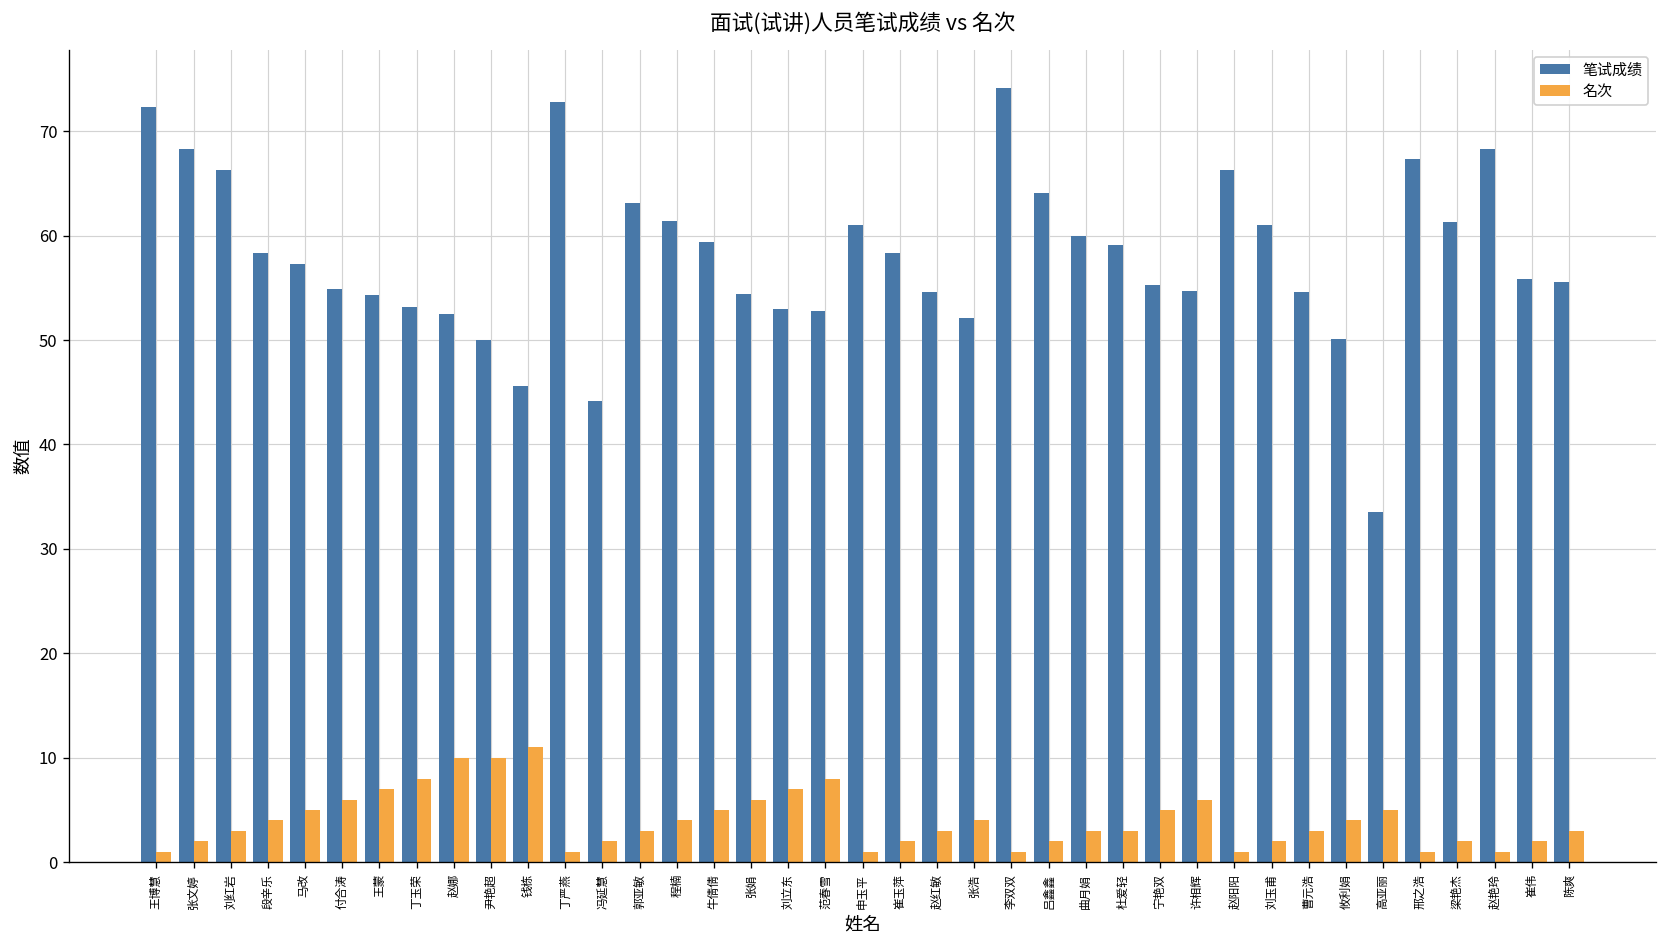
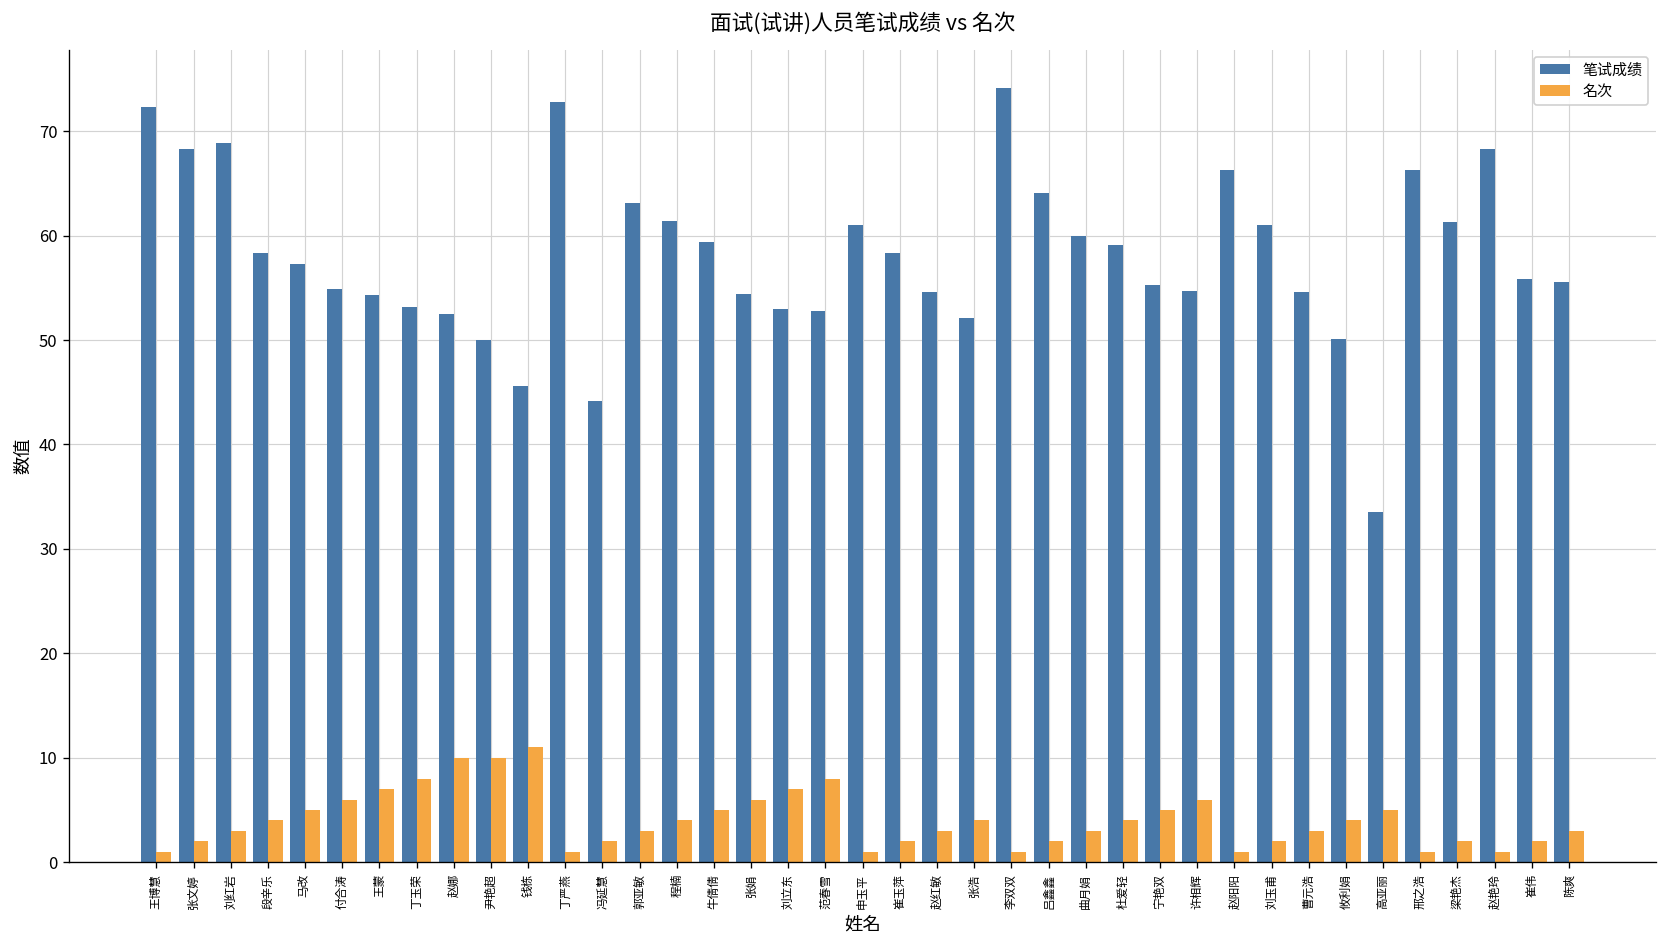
  {
    "笔试成绩": {
      "王博慧": 72,
      "张文婷": 68,
-     "刘红岩": 66,
+     "刘红岩": 69,
      "段辛乐": 58,
      "马改": 57,
      "付合涛": 55,
      "王蒙": 54,
      "丁玉荣": 53,
      "赵娜": 53,
      "尹艳超": 50,
      "钱栋": 46,
      "丁严燕": 73,
      "冯延慧": 44,
      "郭亚敏": 63,
      "程楠": 61,
      "牛倩倩": 59,
      "张娟": 54,
      "刘立东": 53,
      "范春雪": 53,
      "申玉平": 61,
      "崔玉萍": 58,
      "赵红敏": 55,
      "张浩": 52,
      "李双双": 74,
      "吕鑫鑫": 64,
      "曲月娟": 60,
      "杜爱轻": 59,
      "宁艳双": 55,
      "许相辉": 55,
      "赵阳阳": 66,
      "刘玉甫": 61,
      "曹元浩": 55,
      "攸利娟": 50,
      "高亚丽": 34,
-     "邢之浩": 67,
+     "邢之浩": 66,
      "梁艳杰": 61,
      "赵艳玲": 68,
      "崔伟": 56,
      "陈爽": 56
    },
    "名次": {
      "王博慧": 1,
      "张文婷": 2,
      "刘红岩": 3,
      "段辛乐": 4,
      "马改": 5,
      "付合涛": 6,
      "王蒙": 7,
      "丁玉荣": 8,
      "赵娜": 10,
      "尹艳超": 10,
      "钱栋": 11,
      "丁严燕": 1,
      "冯延慧": 2,
      "郭亚敏": 3,
      "程楠": 4,
      "牛倩倩": 5,
      "张娟": 6,
      "刘立东": 7,
      "范春雪": 8,
      "申玉平": 1,
      "崔玉萍": 2,
      "赵红敏": 3,
      "张浩": 4,
      "李双双": 1,
      "吕鑫鑫": 2,
      "曲月娟": 3,
-     "杜爱轻": 3,
+     "杜爱轻": 4,
      "宁艳双": 5,
      "许相辉": 6,
      "赵阳阳": 1,
      "刘玉甫": 2,
      "曹元浩": 3,
      "攸利娟": 4,
      "高亚丽": 5,
      "邢之浩": 1,
      "梁艳杰": 2,
      "赵艳玲": 1,
      "崔伟": 2,
      "陈爽": 3
    }
  }
